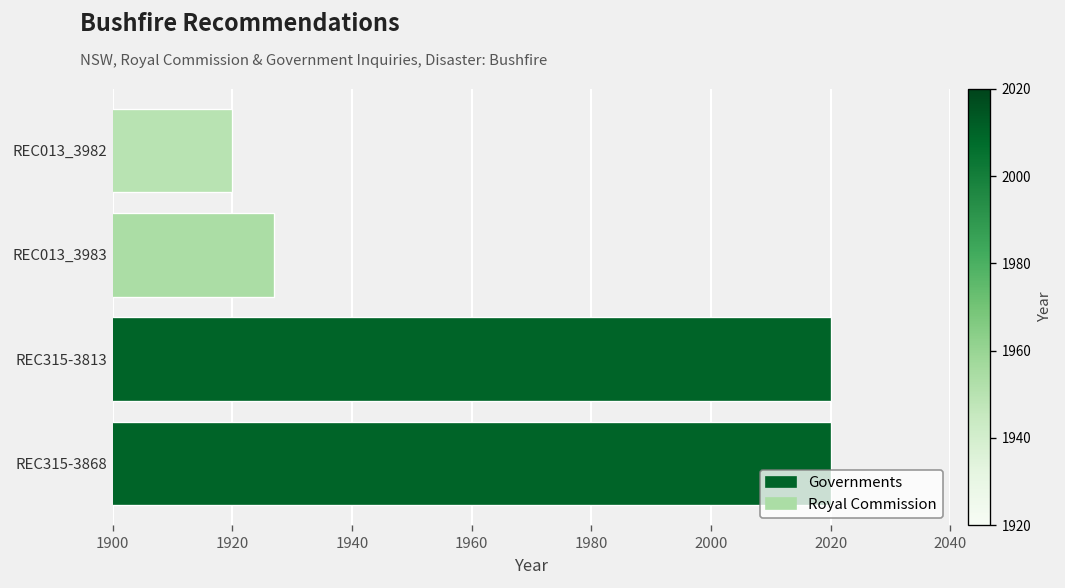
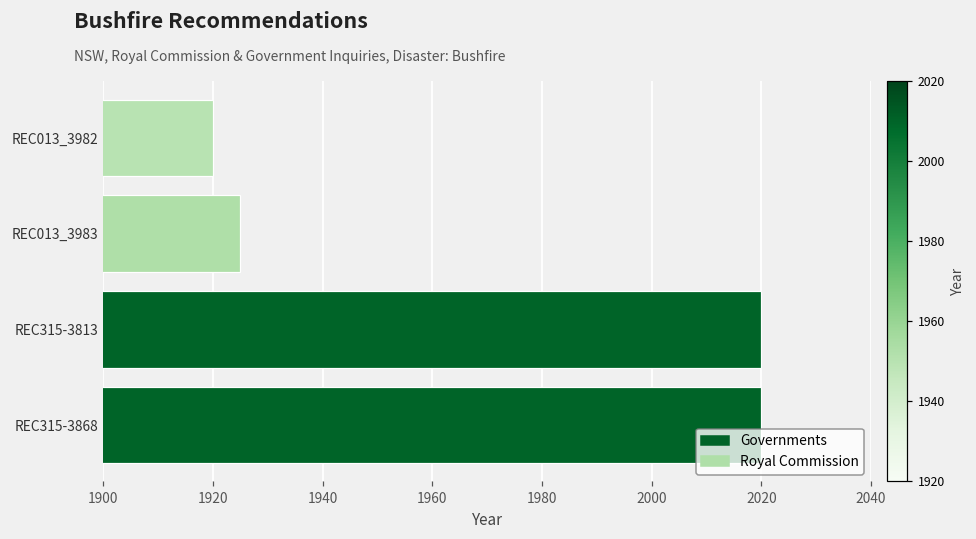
  {
    "REC013_3982": 1920,
-   "REC013_3983": 1927,
+   "REC013_3983": 1925,
    "REC315-3813": 2020,
    "REC315-3868": 2020
  }
